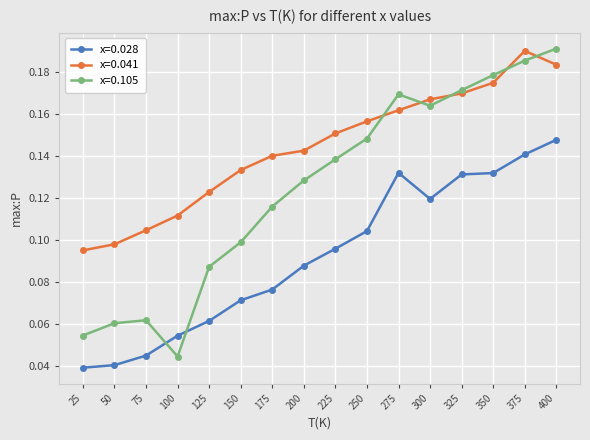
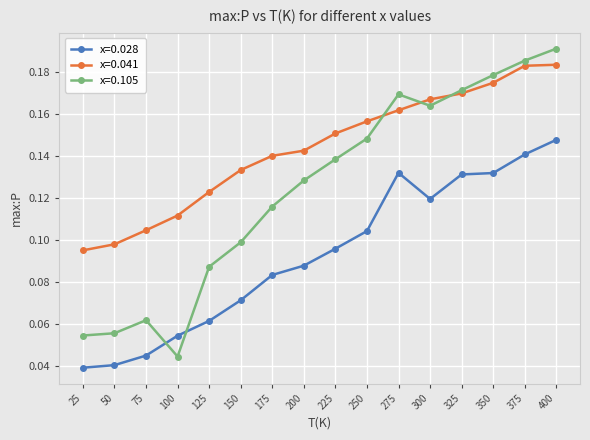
  {
    "x=0.028": {
      "25": 0.039,
      "50": 0.040,
      "75": 0.045,
      "100": 0.054,
      "125": 0.061,
      "150": 0.071,
-     "175": 0.076,
+     "175": 0.083,
      "200": 0.088,
      "225": 0.096,
      "250": 0.104,
      "275": 0.132,
      "300": 0.119,
      "325": 0.131,
      "350": 0.132,
      "375": 0.141,
      "400": 0.148
    },
    "x=0.041": {
      "25": 0.095,
      "50": 0.098,
      "75": 0.105,
      "100": 0.112,
      "125": 0.123,
      "150": 0.133,
      "175": 0.140,
      "200": 0.142,
      "225": 0.151,
      "250": 0.156,
      "275": 0.162,
      "300": 0.167,
      "325": 0.170,
      "350": 0.175,
-     "375": 0.190,
+     "375": 0.183,
      "400": 0.183
    },
    "x=0.105": {
      "25": 0.054,
-     "50": 0.060,
+     "50": 0.056,
      "75": 0.062,
      "100": 0.044,
      "125": 0.087,
      "150": 0.099,
      "175": 0.116,
      "200": 0.128,
      "225": 0.138,
      "250": 0.148,
      "275": 0.169,
      "300": 0.164,
      "325": 0.171,
      "350": 0.178,
      "375": 0.185,
      "400": 0.191
    }
  }
